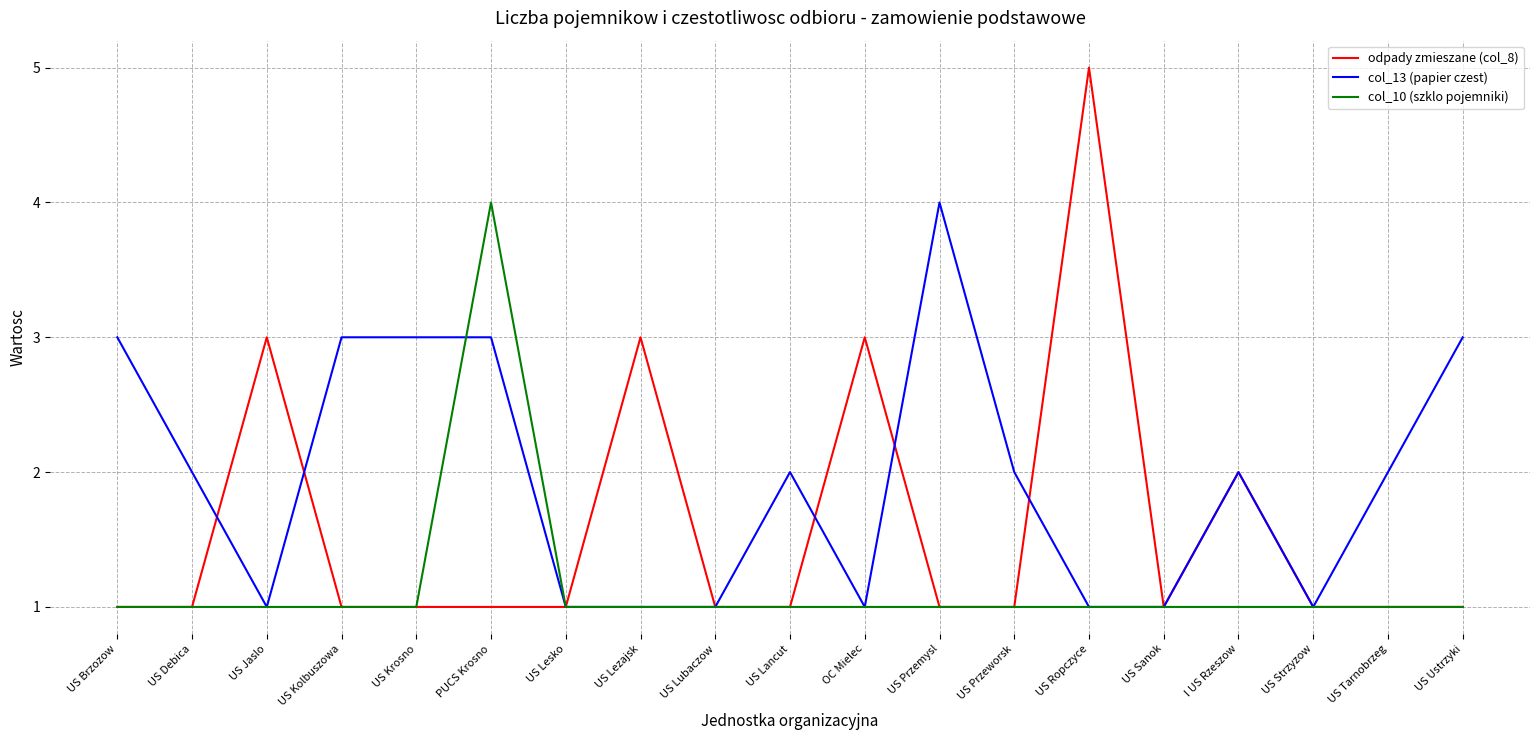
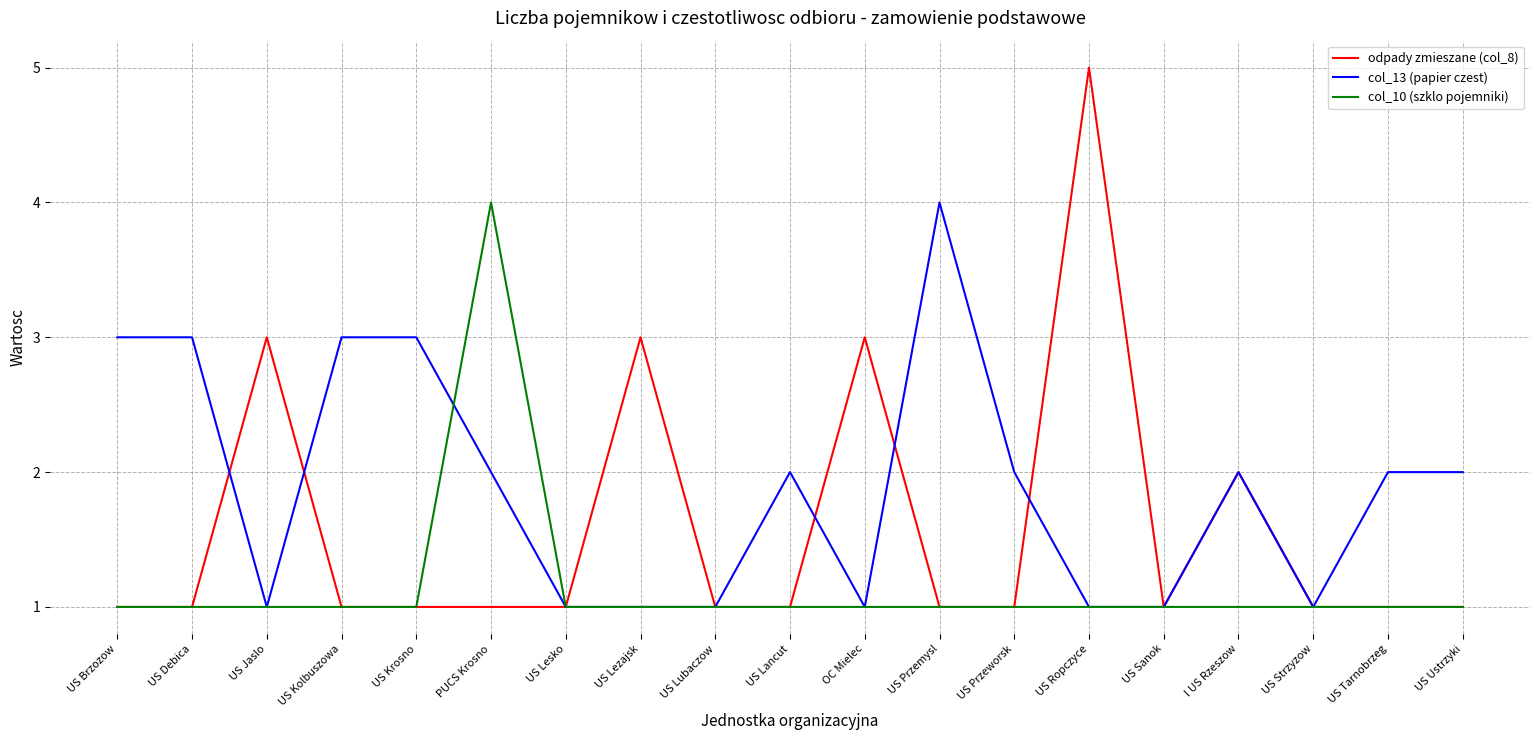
  {
    "odpady zmieszane (col_8)": {
      "US Jaslo": 3,
      "PUCS Krosno": 1,
      "US Lezajsk": 3,
      "OC Mielec": 3,
      "US Ropczyce": 5
    },
    "col_13 (papier czest)": {
      "US Brzozow": 3,
-     "US Debica": 2,
+     "US Debica": 3,
      "US Kolbuszowa": 3,
      "US Krosno": 3,
-     "PUCS Krosno": 3,
+     "PUCS Krosno": 2,
      "US Lancut": 2,
      "US Przemysl": 4,
      "US Przeworsk": 2,
      "US Tarnobrzeg": 2,
-     "US Ustrzyki": 3
+     "US Ustrzyki": 2
    },
    "col_10 (szklo pojemniki)": {
      "PUCS Krosno": 4,
      "I US Rzeszow": 1
    }
  }
